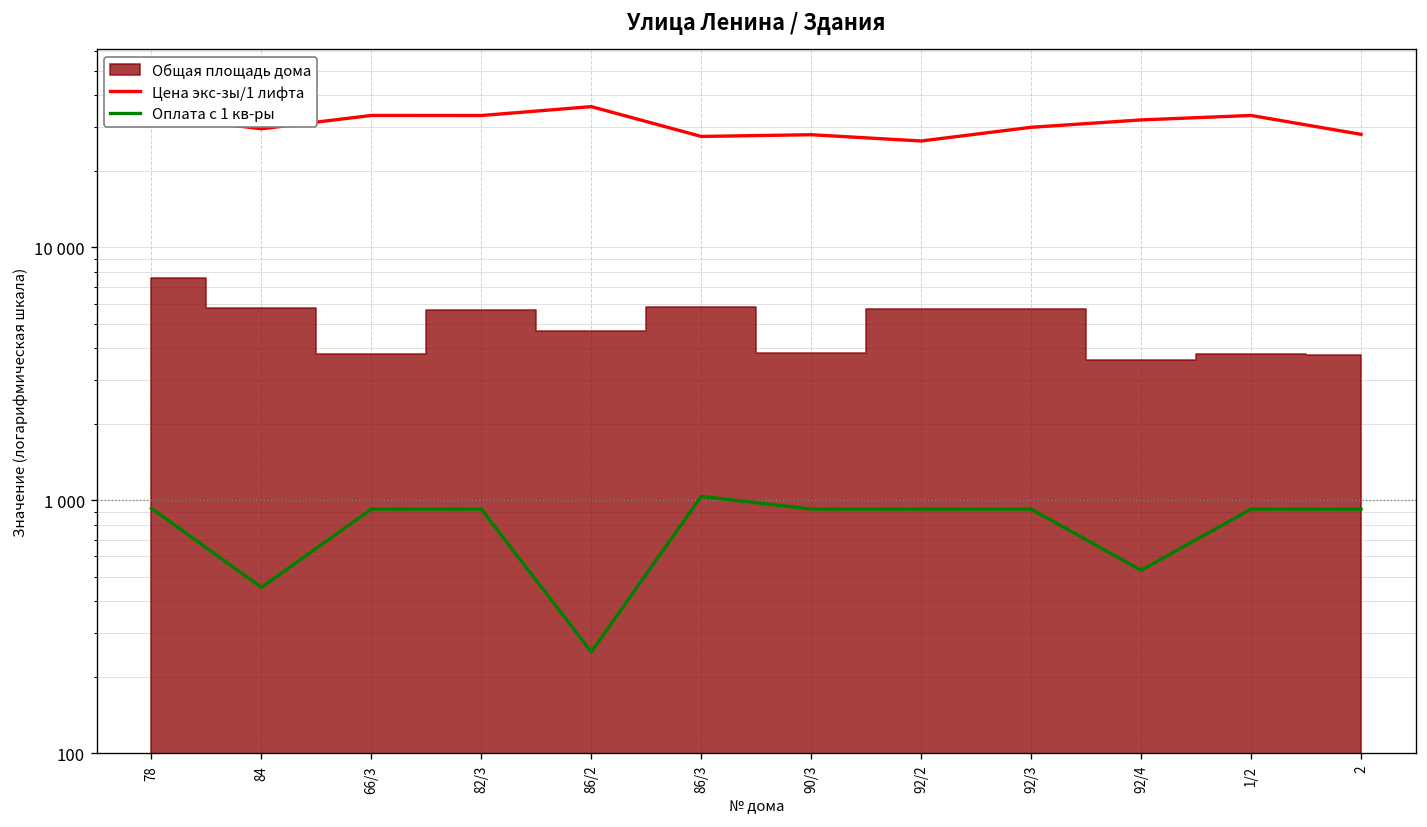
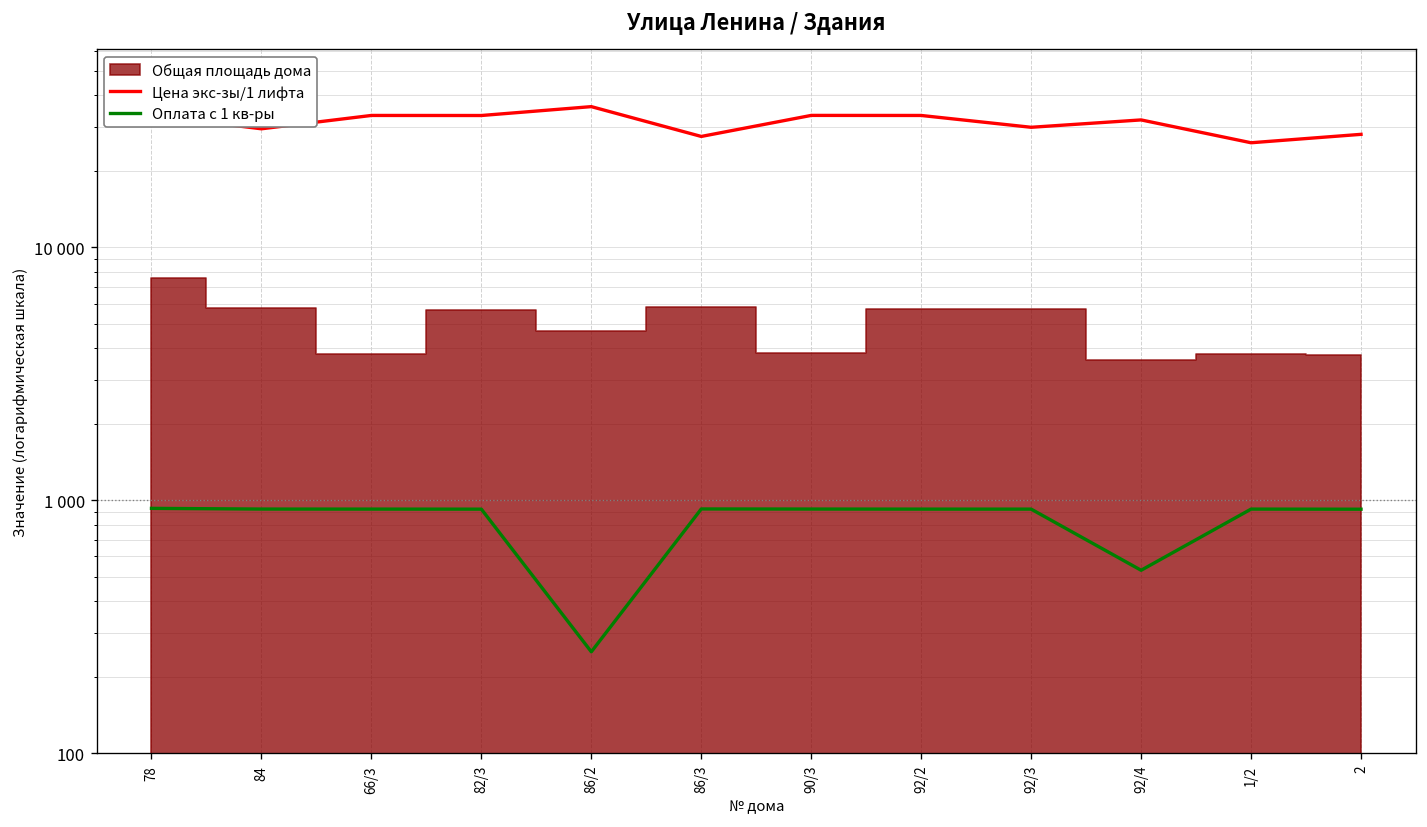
  {
    "Цена экс-зы/1 лифта": {
      "66/3": 33000,
      "82/3": 33000,
      "86/2": 36000,
      "86/3": 27000,
-     "90/3": 28000,
-     "92/2": 26000,
+     "90/3": 33000,
+     "92/2": 33000,
      "92/3": 30000,
      "92/4": 32000,
-     "1/2": 33000,
+     "1/2": 26000,
      "2": 28000
    },
    "Оплата с 1 кв-ры": {
      "78": 900,
-     "84": 450,
+     "84": 900,
      "66/3": 900,
      "82/3": 900,
      "86/2": 250,
-     "86/3": 1000,
+     "86/3": 900,
      "90/3": 900,
      "92/2": 900,
      "92/3": 900,
      "92/4": 530,
      "1/2": 900,
      "2": 900
    }
  }
